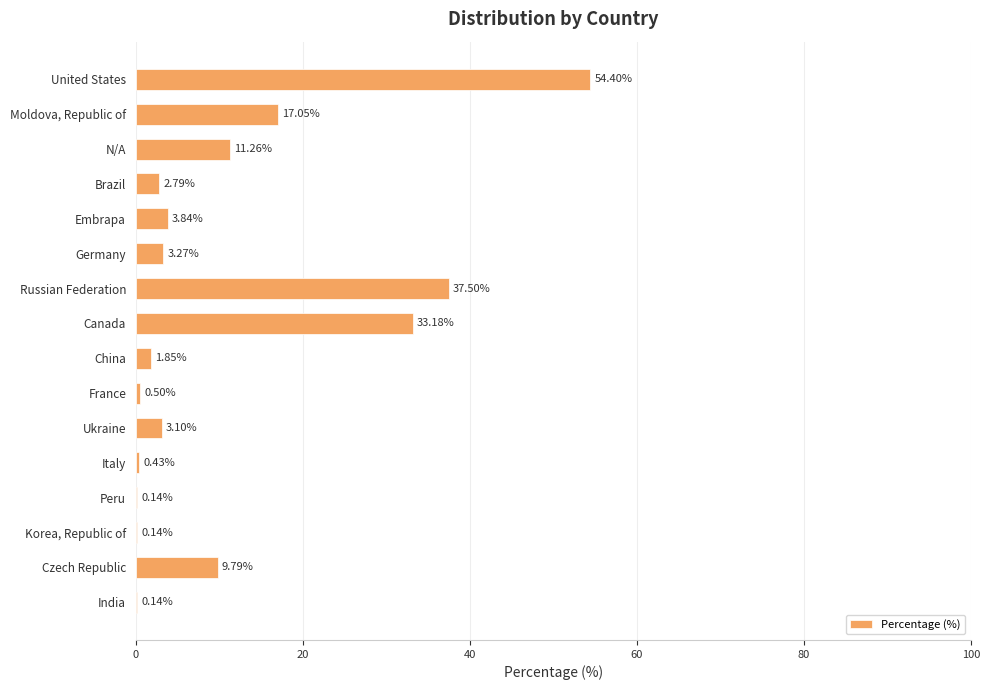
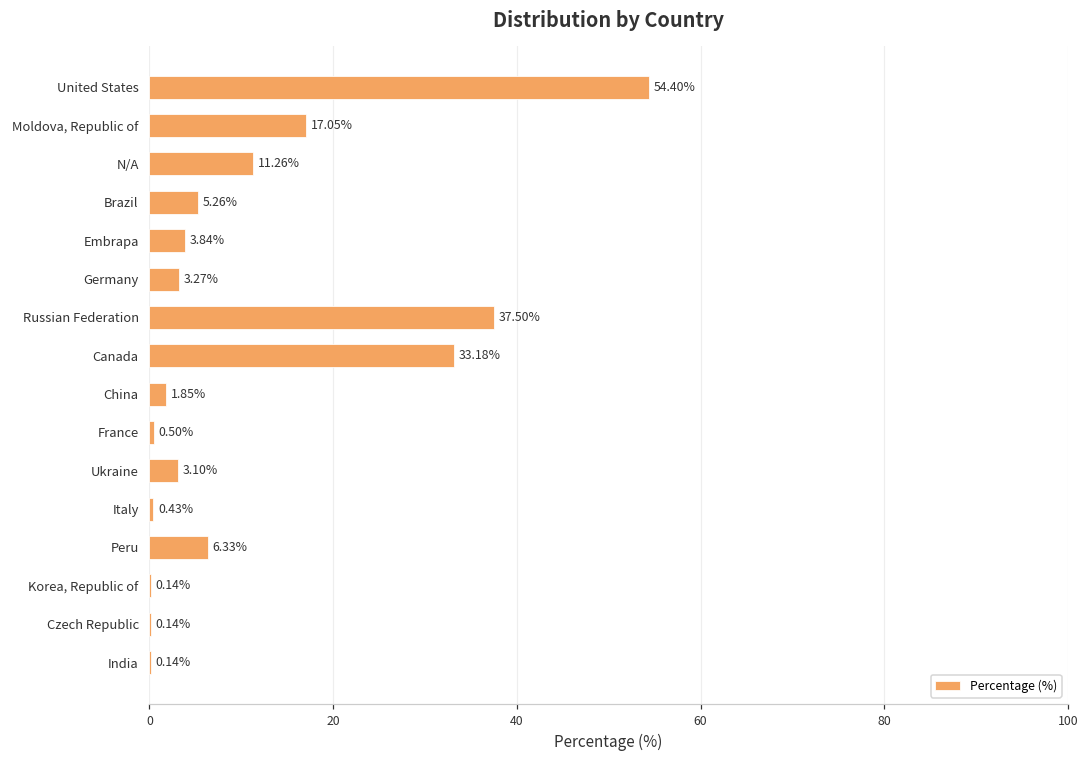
  {
    "United States": "54.40%",
    "Moldova, Republic of": "17.05%",
    "N/A": "11.26%",
-   "Brazil": "2.79%",
+   "Brazil": "5.26%",
    "Embrapa": "3.84%",
    "Germany": "3.27%",
    "Russian Federation": "37.50%",
    "Canada": "33.18%",
    "China": "1.85%",
    "France": "0.50%",
    "Ukraine": "3.10%",
    "Italy": "0.43%",
-   "Peru": "0.14%",
+   "Peru": "6.33%",
    "Korea, Republic of": "0.14%",
-   "Czech Republic": "9.79%",
+   "Czech Republic": "0.14%",
    "India": "0.14%"
  }
